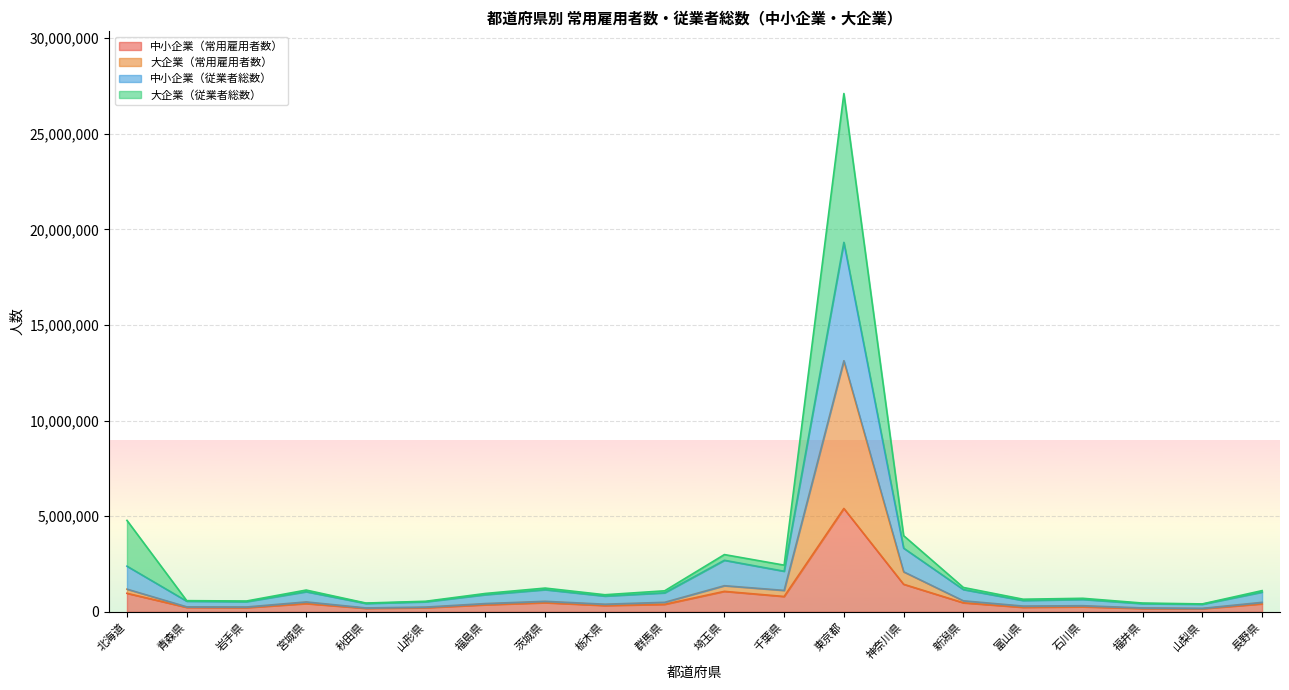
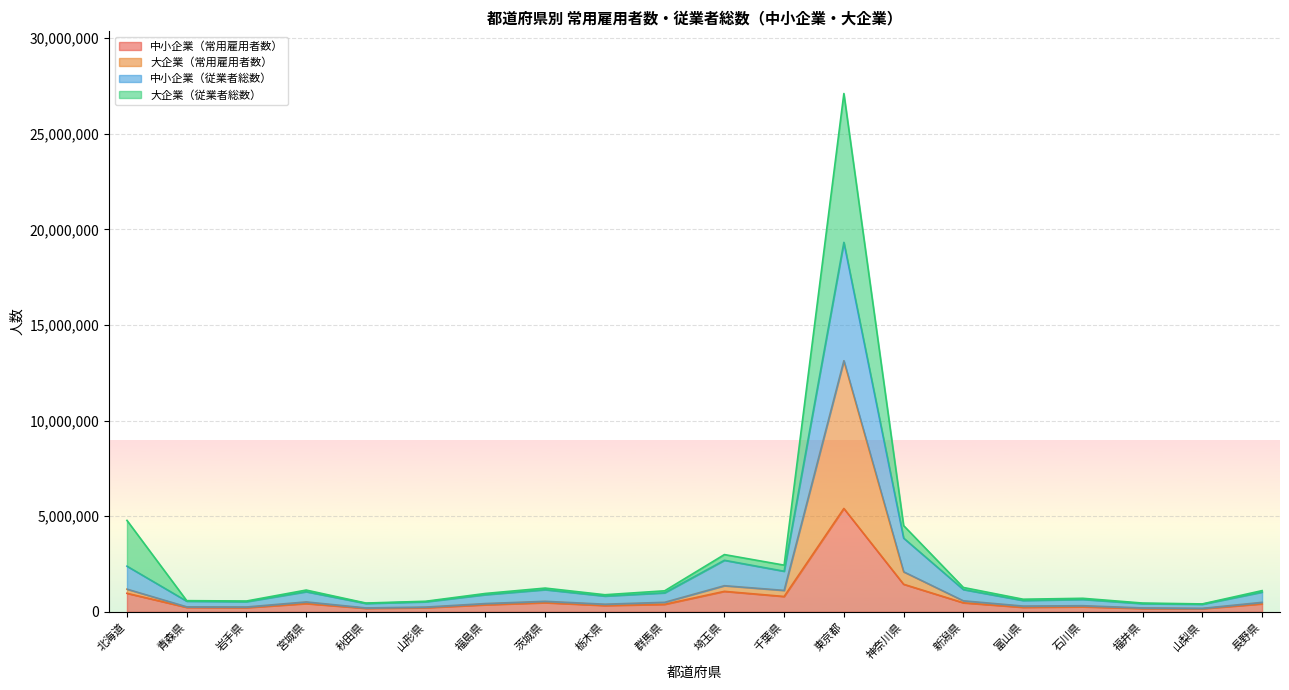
  {
    "中小企業（従業者総数）": {
      "北海道": "1,200,000",
      "埼玉県": "1,300,000",
      "千葉県": "1,000,000",
      "東京都": "6,200,000",
-     "神奈川県": "1,200,000"
+     "神奈川県": "1,800,000"
    },
    "大企業（従業者総数）": {
      "北海道": "2,400,000",
      "埼玉県": "300,000",
      "千葉県": "300,000",
      "東京都": "7,800,000",
      "神奈川県": "700,000"
    }
  }
